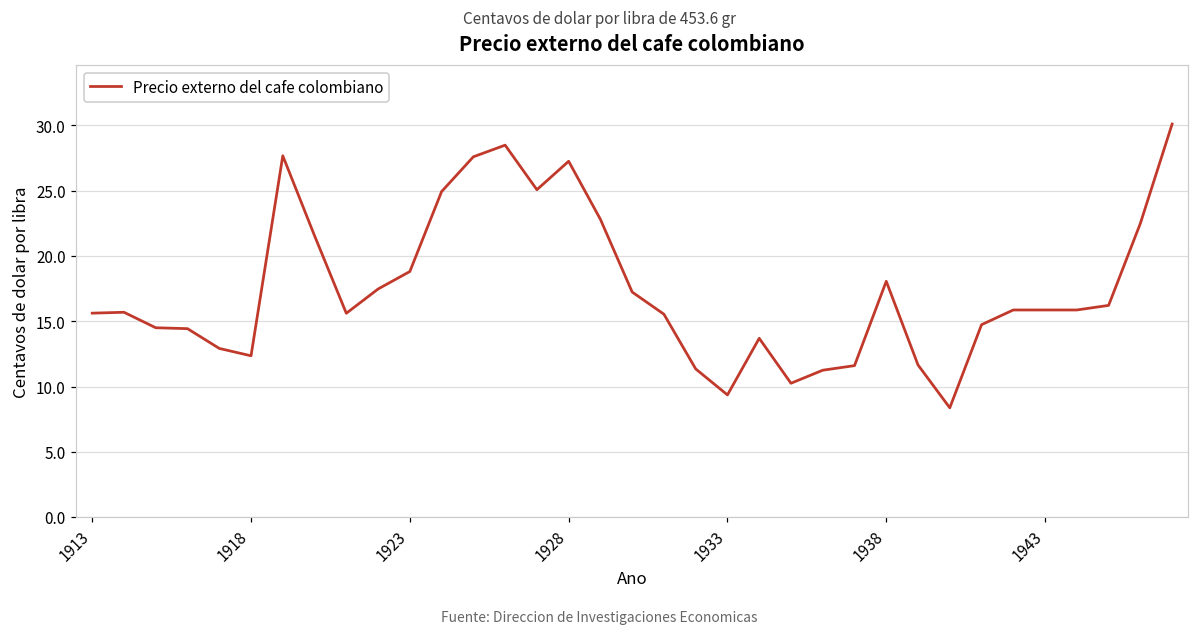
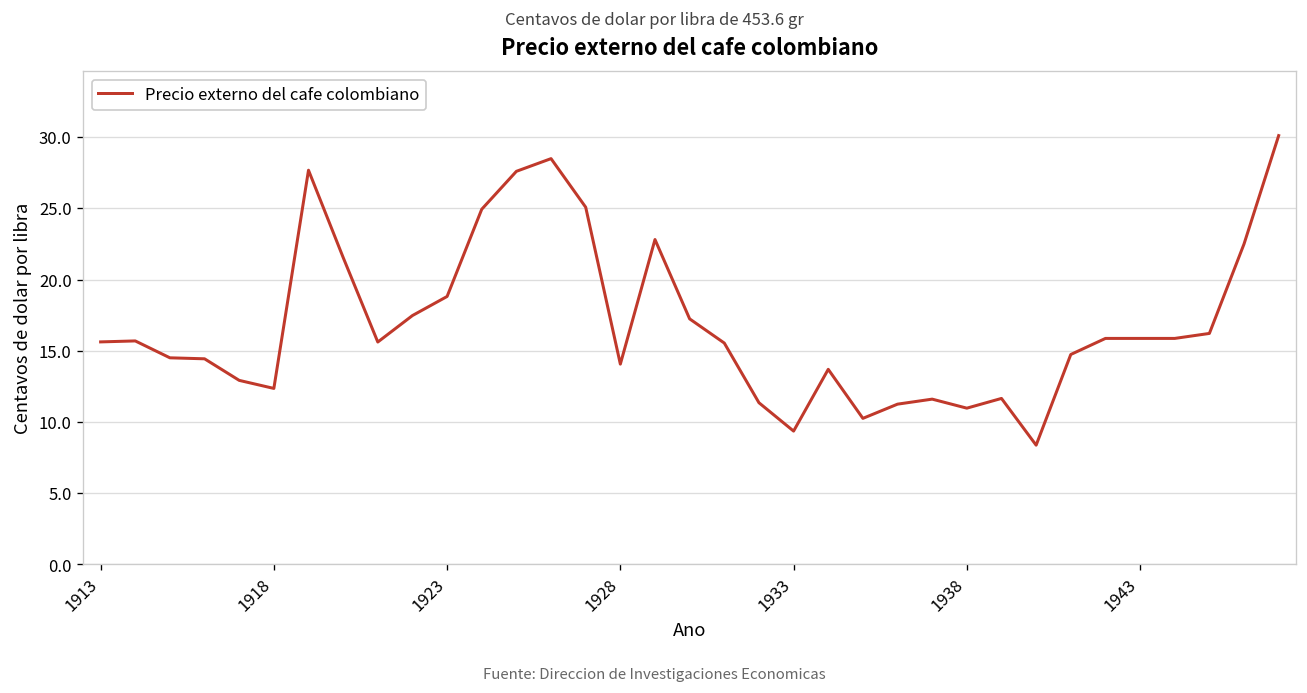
  {
    "1913": 15.6,
    "1918": 12.4,
    "1923": 18.8,
-   "1928": 27.3,
+   "1928": 14.1,
    "1933": 9.4,
-   "1938": 18.1,
+   "1938": 11.0,
    "1943": 15.9
  }
